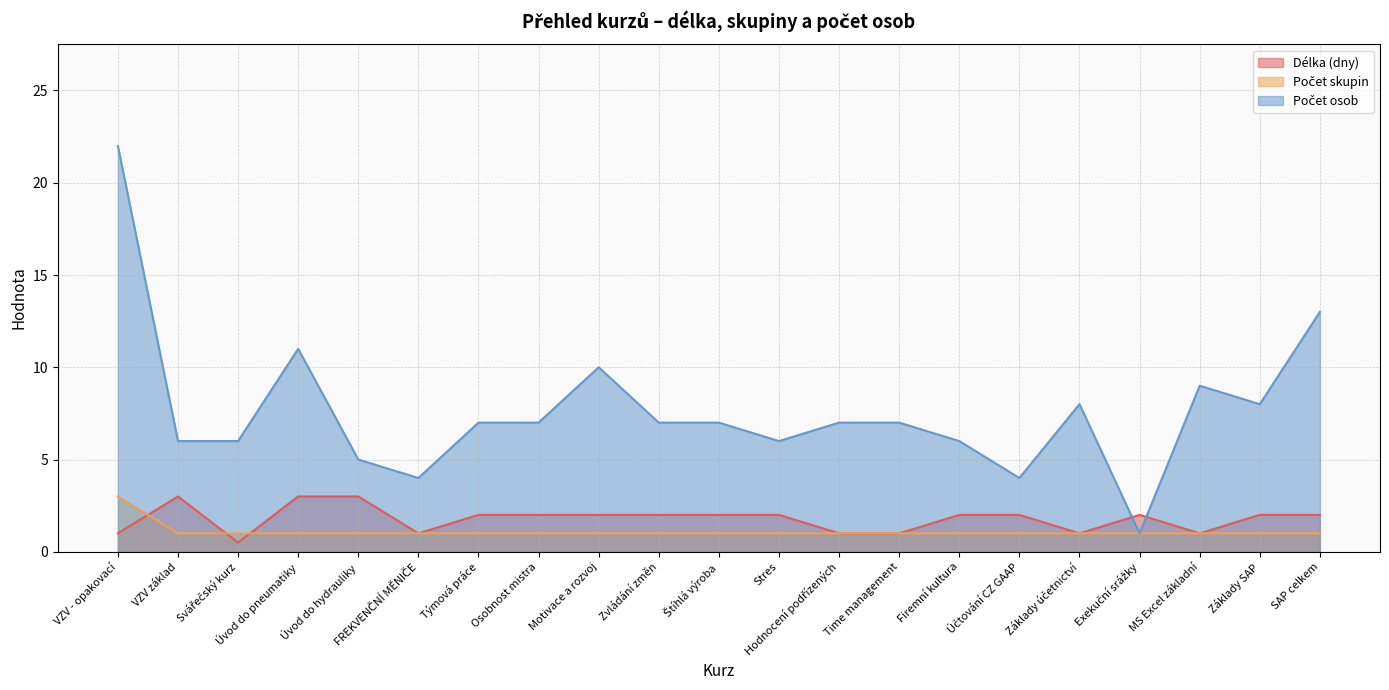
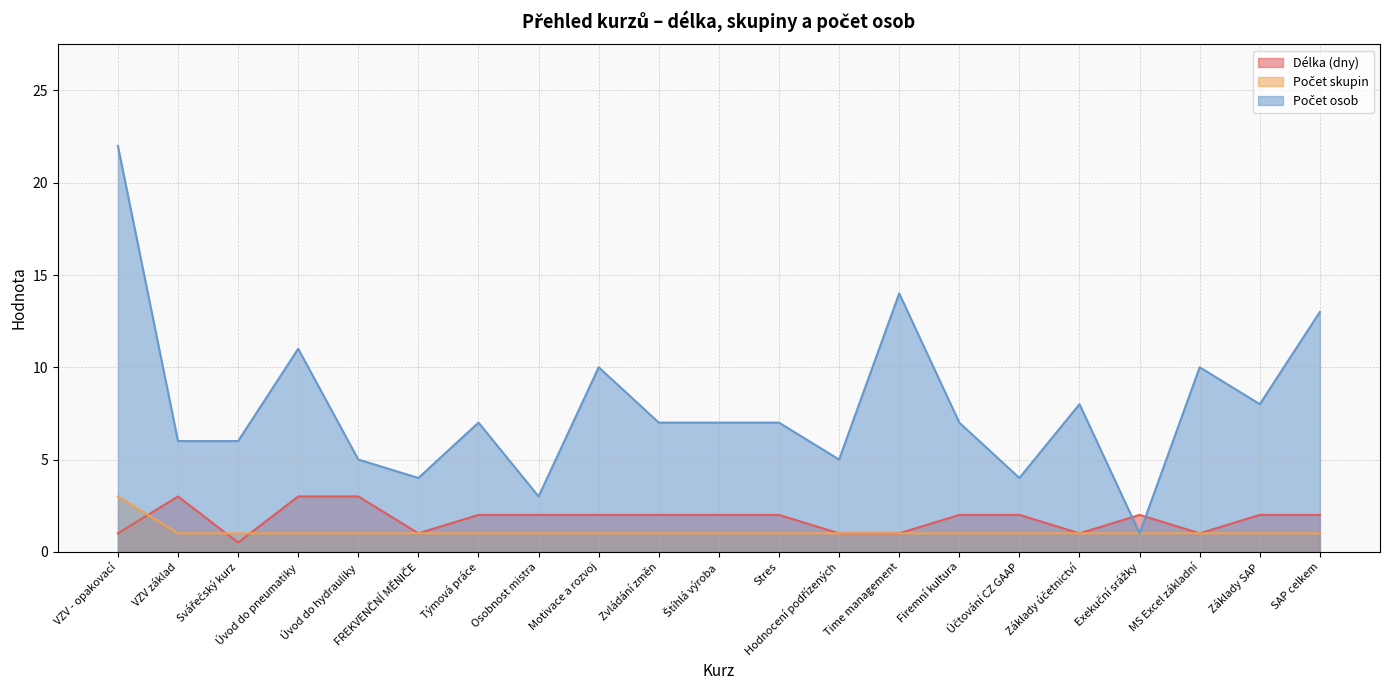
  {
    "Počet osob": {
      "VZV - opakovací": 22,
      "VZV základ": 6,
      "Svářečský kurz": 6,
      "Úvod do pneumatiky": 11,
      "Úvod do hydrauliky": 5,
      "FREKVENČNÍ MĚNIČE": 4,
      "Týmová práce": 7,
-     "Osobnost mistra": 7,
+     "Osobnost mistra": 3,
      "Motivace a rozvoj": 10,
      "Zvládání změn": 7,
      "Štíhlá výroba": 7,
-     "Stres": 6,
-     "Hodnocení podřízených": 7,
-     "Time management": 7,
-     "Firemní kultura": 6,
+     "Stres": 7,
+     "Hodnocení podřízených": 5,
+     "Time management": 14,
+     "Firemní kultura": 7,
      "Účtování CZ GAAP": 4,
      "Základy účetnictví": 8,
-     "MS Excel základní": 9,
+     "MS Excel základní": 10,
      "Základy SAP": 8,
      "SAP celkem": 13
    }
  }
